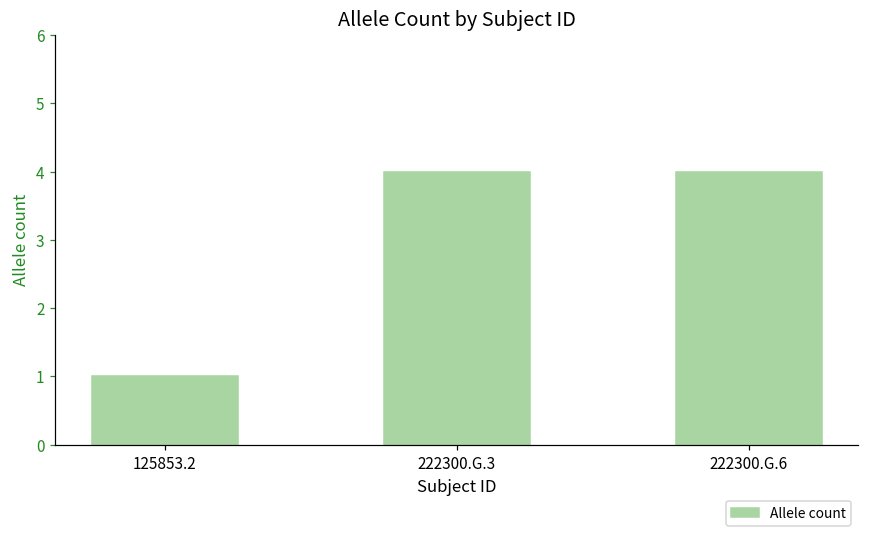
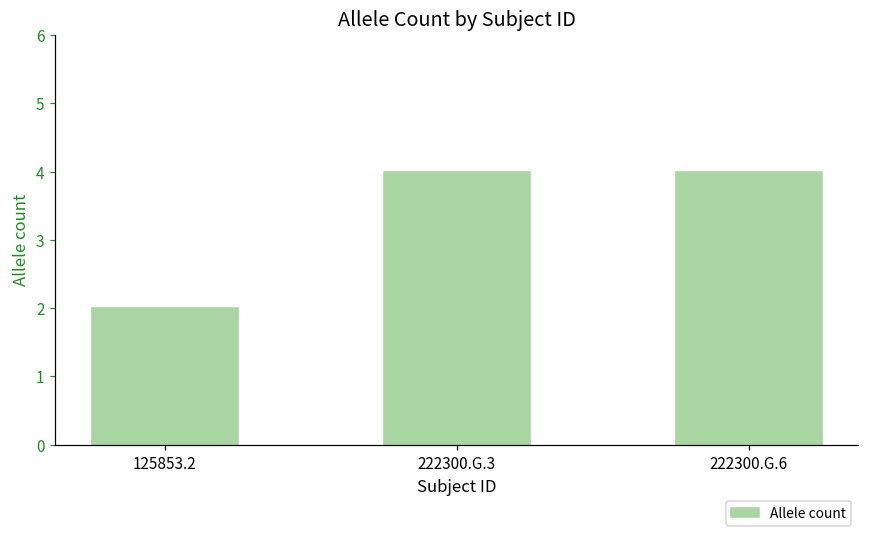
  {
-   "125853.2": 1,
+   "125853.2": 2,
    "222300.G.3": 4,
    "222300.G.6": 4
  }
